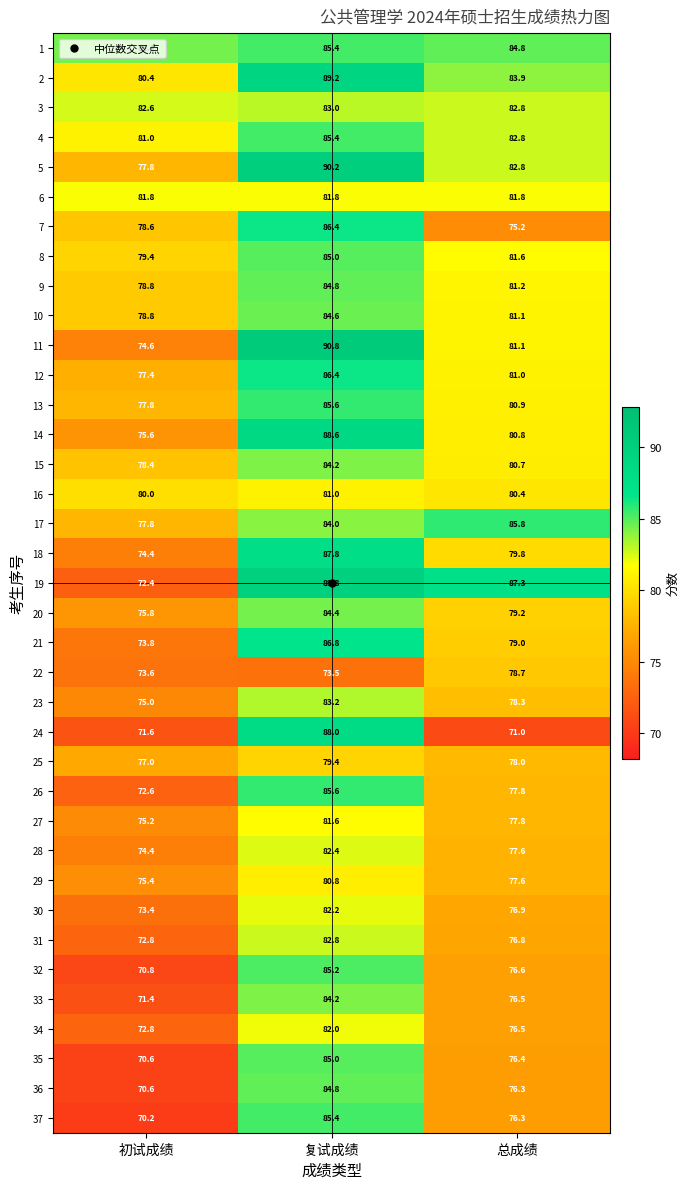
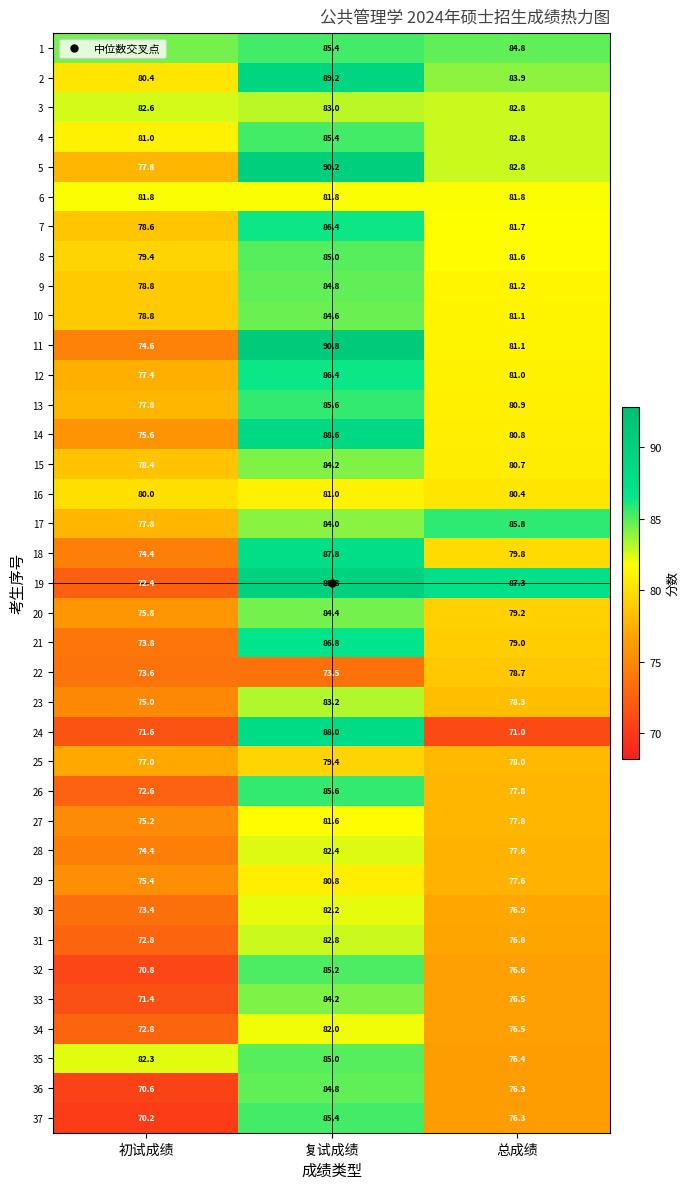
  {
    "1": {
      "复试成绩": 85.4,
      "总成绩": 84.8
    },
    "2": {
      "初试成绩": 80.4,
      "复试成绩": 89.2,
      "总成绩": 83.9
    },
    "3": {
      "初试成绩": 82.6,
      "复试成绩": 83.0,
      "总成绩": 82.8
    },
    "4": {
      "初试成绩": 81.0,
      "复试成绩": 85.4,
      "总成绩": 82.8
    },
    "5": {
      "初试成绩": 77.8,
      "复试成绩": 90.2,
      "总成绩": 82.8
    },
    "6": {
      "初试成绩": 81.8,
      "复试成绩": 81.8,
      "总成绩": 81.8
    },
    "7": {
      "初试成绩": 78.6,
      "复试成绩": 86.4,
-     "总成绩": 75.2
+     "总成绩": 81.7
    },
    "8": {
      "初试成绩": 79.4,
      "复试成绩": 85.0,
      "总成绩": 81.6
    },
    "9": {
      "初试成绩": 78.8,
      "复试成绩": 84.8,
      "总成绩": 81.2
    },
    "10": {
      "初试成绩": 78.8,
      "复试成绩": 84.6,
      "总成绩": 81.1
    },
    "11": {
      "初试成绩": 74.6,
      "复试成绩": 90.8,
      "总成绩": 81.1
    },
    "12": {
      "初试成绩": 77.4,
      "复试成绩": 86.4,
      "总成绩": 81.0
    },
    "13": {
      "初试成绩": 77.8,
      "复试成绩": 85.6,
      "总成绩": 80.9
    },
    "14": {
      "初试成绩": 75.6,
      "复试成绩": 88.6,
      "总成绩": 80.8
    },
    "15": {
      "初试成绩": 78.4,
      "复试成绩": 84.2,
      "总成绩": 80.7
    },
    "16": {
      "初试成绩": 80.0,
      "复试成绩": 81.0,
      "总成绩": 80.4
    },
    "17": {
      "初试成绩": 77.8,
      "复试成绩": 84.0,
      "总成绩": 85.8
    },
    "18": {
      "初试成绩": 74.4,
      "复试成绩": 87.8,
      "总成绩": 79.8
    },
    "19": {
      "初试成绩": 72.4,
      "总成绩": 87.3
    },
    "20": {
      "初试成绩": 75.8,
      "复试成绩": 84.4,
      "总成绩": 79.2
    },
    "21": {
      "初试成绩": 73.8,
      "复试成绩": 86.8,
      "总成绩": 79.0
    },
    "22": {
      "初试成绩": 73.6,
      "复试成绩": 73.5,
      "总成绩": 78.7
    },
    "23": {
      "初试成绩": 75.0,
      "复试成绩": 83.2,
      "总成绩": 78.3
    },
    "24": {
      "初试成绩": 71.6,
      "复试成绩": 88.0,
      "总成绩": 71.0
    },
    "25": {
      "初试成绩": 77.0,
      "复试成绩": 79.4,
      "总成绩": 78.0
    },
    "26": {
      "初试成绩": 72.6,
      "复试成绩": 85.6,
      "总成绩": 77.8
    },
    "27": {
      "初试成绩": 75.2,
      "复试成绩": 81.6,
      "总成绩": 77.8
    },
    "28": {
      "初试成绩": 74.4,
      "复试成绩": 82.4,
      "总成绩": 77.6
    },
    "29": {
      "初试成绩": 75.4,
      "复试成绩": 80.8,
      "总成绩": 77.6
    },
    "30": {
      "初试成绩": 73.4,
      "复试成绩": 82.2,
      "总成绩": 76.9
    },
    "31": {
      "初试成绩": 72.8,
      "复试成绩": 82.8,
      "总成绩": 76.8
    },
    "32": {
      "初试成绩": 70.8,
      "复试成绩": 85.2,
      "总成绩": 76.6
    },
    "33": {
      "初试成绩": 71.4,
      "复试成绩": 84.2,
      "总成绩": 76.5
    },
    "34": {
      "初试成绩": 72.8,
      "复试成绩": 82.0,
      "总成绩": 76.5
    },
    "35": {
-     "初试成绩": 70.6,
+     "初试成绩": 82.3,
      "复试成绩": 85.0,
      "总成绩": 76.4
    },
    "36": {
      "初试成绩": 70.6,
      "复试成绩": 84.8,
      "总成绩": 76.3
    },
    "37": {
      "初试成绩": 70.2,
      "复试成绩": 85.4,
      "总成绩": 76.3
    }
  }
